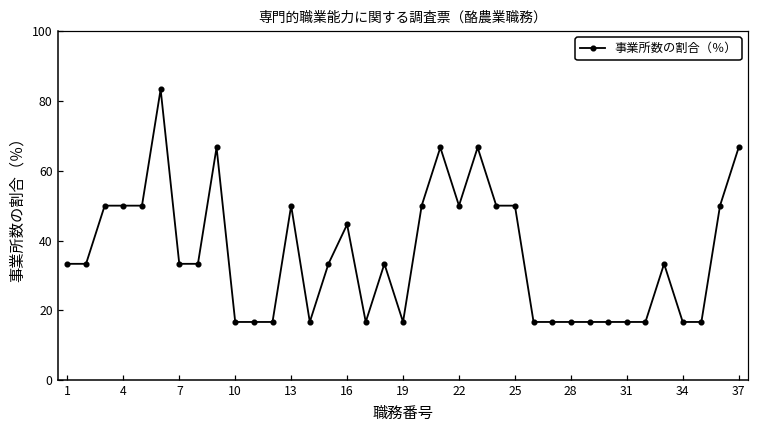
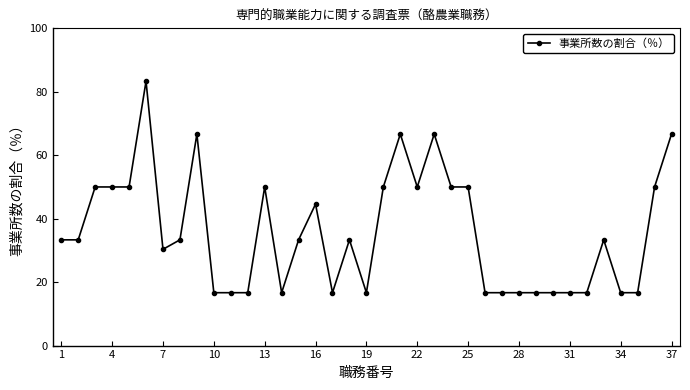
  {
    "1": 33,
    "4": 50,
-   "7": 33,
+   "7": 30,
    "10": 17,
    "13": 50,
    "16": 45,
    "19": 17,
    "22": 50,
    "25": 50,
    "28": 17,
    "31": 17,
    "34": 17,
    "37": 67
  }
